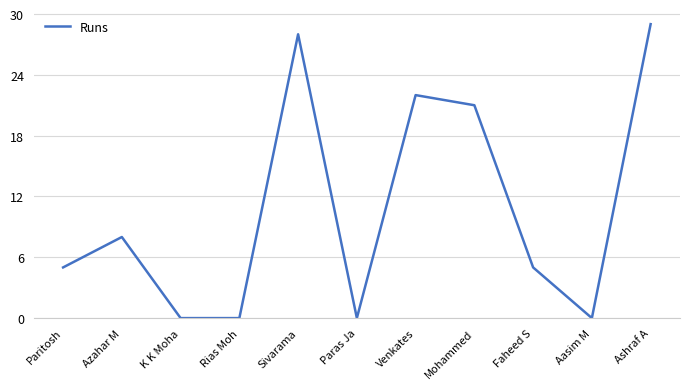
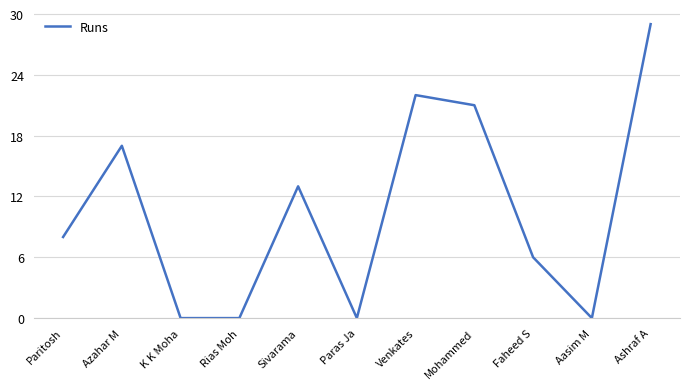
  {
-   "Paritosh": 5,
-   "Azahar M": 8,
+   "Paritosh": 8,
+   "Azahar M": 17,
    "K K Moha": 0,
    "Rias Moh": 0,
-   "Sivarama": 28,
+   "Sivarama": 13,
    "Paras Ja": 0,
    "Venkates": 22,
    "Mohammed": 21,
-   "Faheed S": 5,
+   "Faheed S": 6,
    "Aasim M": 0,
    "Ashraf A": 29
  }
